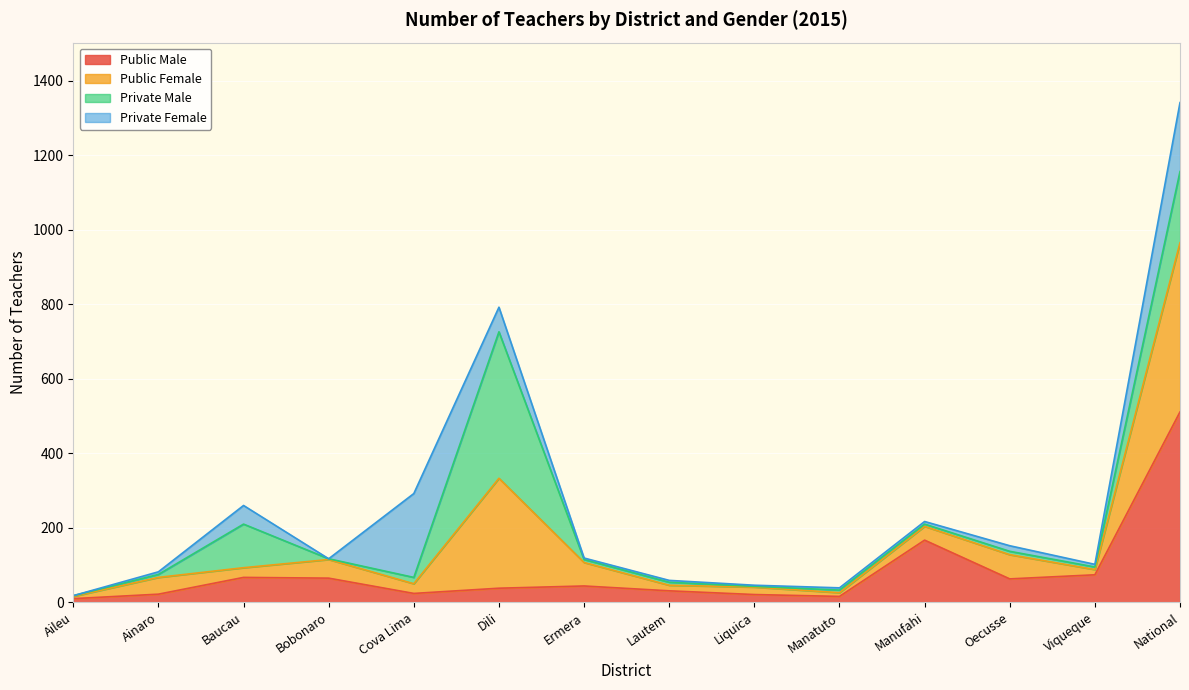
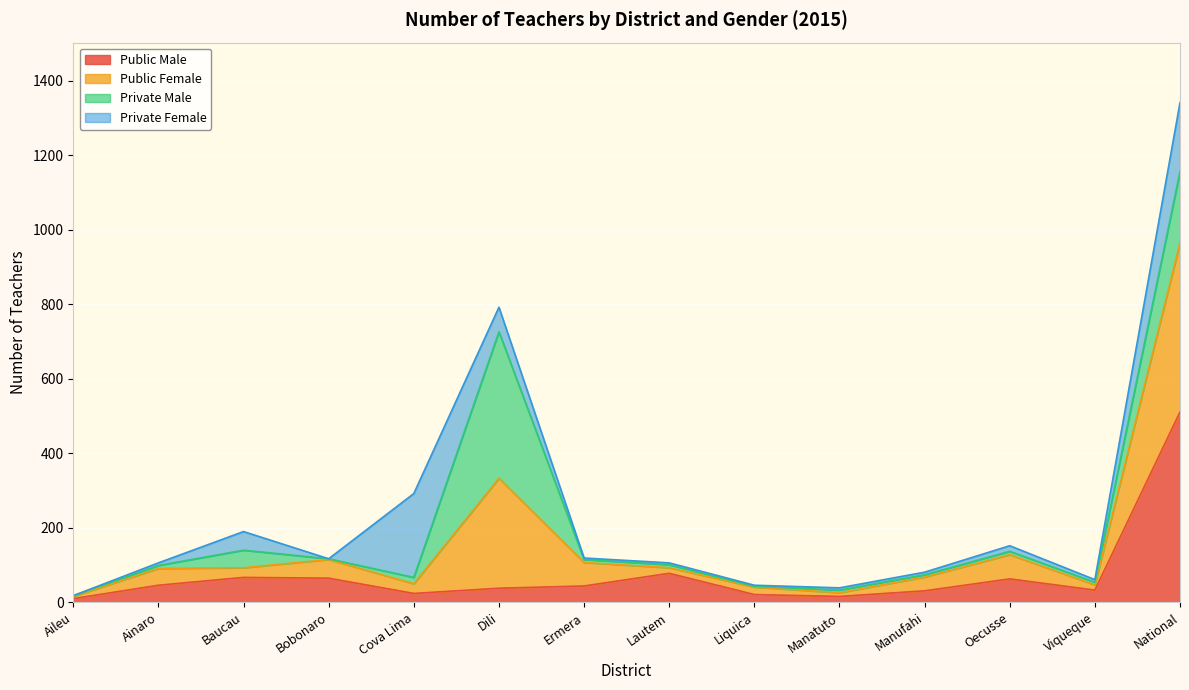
  {
    "Public Male": {
-     "Ainaro": 20,
+     "Ainaro": 50,
      "Baucau": 70,
      "Bobonaro": 70,
      "Cova Lima": 20,
      "Dili": 40,
      "Ermera": 40,
-     "Lautem": 30,
+     "Lautem": 80,
      "Liquica": 20,
      "Manatuto": 20,
-     "Manufahi": 170,
+     "Manufahi": 30,
      "Oecusse": 60,
-     "Viqueque": 70,
+     "Viqueque": 30,
      "National": 510
    },
    "Public Female": {
      "Ainaro": 50,
      "Baucau": 30,
      "Cova Lima": 30,
      "Dili": 300,
      "Ermera": 60,
      "Lautem": 20,
      "Manatuto": 10,
      "Oecusse": 70,
      "Viqueque": 10,
      "National": 450
    },
    "Private Male": {
      "Ainaro": 10,
-     "Baucau": 120,
+     "Baucau": 50,
      "Cova Lima": 20,
      "Dili": 390,
      "Oecusse": 10,
      "Viqueque": 10,
      "National": 190
    },
    "Private Female": {
      "Ainaro": 10,
      "Baucau": 50,
      "Cova Lima": 230,
      "Dili": 70,
      "Manufahi": 10,
      "Oecusse": 20,
      "Viqueque": 10,
      "National": 190
    }
  }
